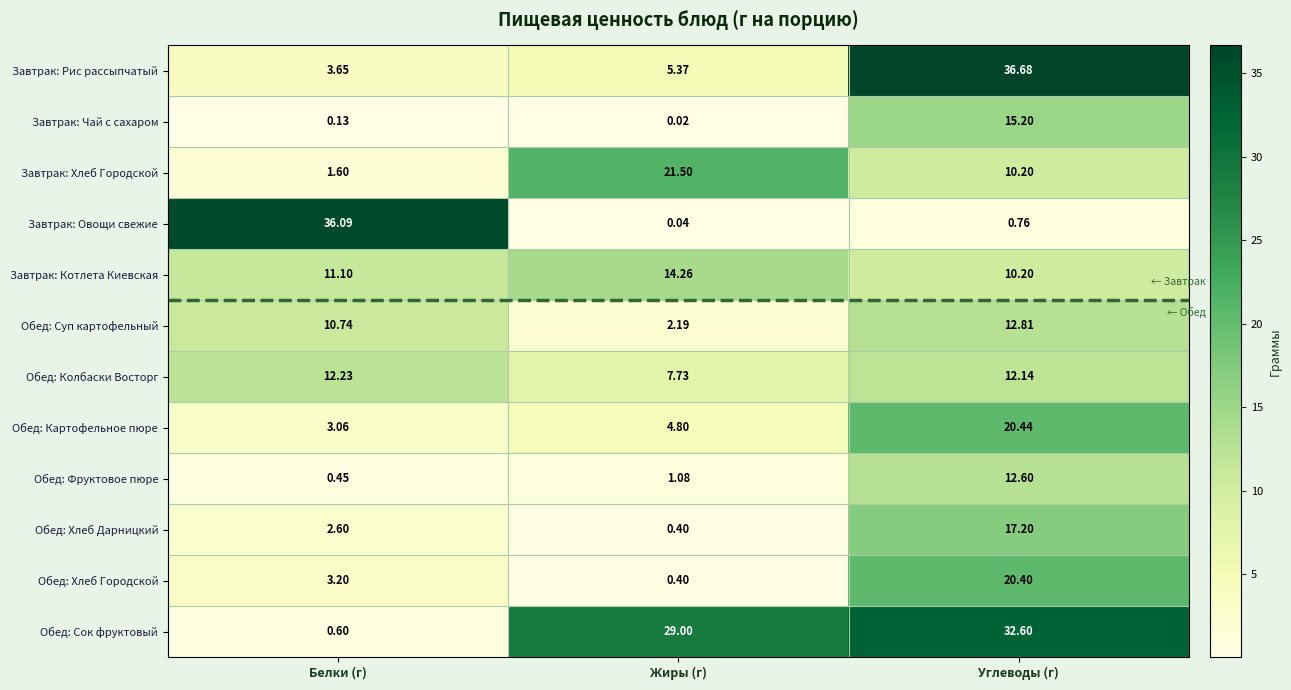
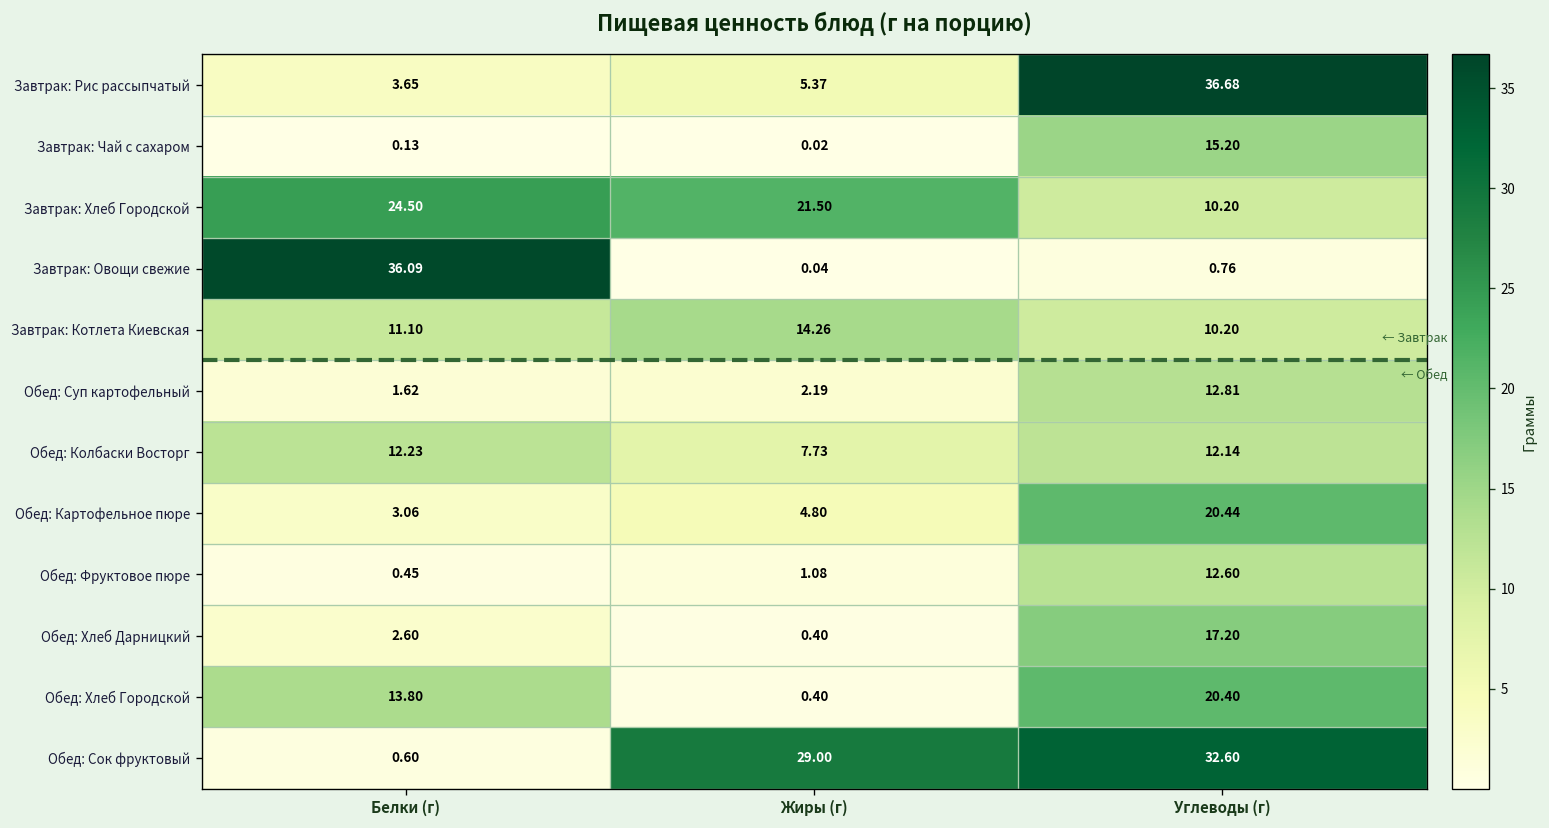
  {
    "Завтрак: Рис рассыпчатый": {
      "Белки (г)": 3.65,
      "Жиры (г)": 5.37,
      "Углеводы (г)": 36.68
    },
    "Завтрак: Чай с сахаром": {
      "Белки (г)": 0.13,
      "Жиры (г)": 0.02,
      "Углеводы (г)": 15.20
    },
    "Завтрак: Хлеб Городской": {
-     "Белки (г)": 1.60,
+     "Белки (г)": 24.50,
      "Жиры (г)": 21.50,
      "Углеводы (г)": 10.20
    },
    "Завтрак: Овощи свежие": {
      "Белки (г)": 36.09,
      "Жиры (г)": 0.04,
      "Углеводы (г)": 0.76
    },
    "Завтрак: Котлета Киевская": {
      "Белки (г)": 11.10,
      "Жиры (г)": 14.26
    },
    "Обед: Суп картофельный": {
-     "Белки (г)": 10.74,
+     "Белки (г)": 1.62,
      "Жиры (г)": 2.19
    },
    "Обед: Колбаски Восторг": {
      "Белки (г)": 12.23,
      "Жиры (г)": 7.73,
      "Углеводы (г)": 12.14
    },
    "Обед: Картофельное пюре": {
      "Белки (г)": 3.06,
      "Жиры (г)": 4.80,
      "Углеводы (г)": 20.44
    },
    "Обед: Фруктовое пюре": {
      "Белки (г)": 0.45,
      "Жиры (г)": 1.08,
      "Углеводы (г)": 12.60
    },
    "Обед: Хлеб Дарницкий": {
      "Белки (г)": 2.60,
      "Жиры (г)": 0.40,
      "Углеводы (г)": 17.20
    },
    "Обед: Хлеб Городской": {
-     "Белки (г)": 3.20,
+     "Белки (г)": 13.80,
      "Жиры (г)": 0.40,
      "Углеводы (г)": 20.40
    },
    "Обед: Сок фруктовый": {
      "Белки (г)": 0.60,
      "Жиры (г)": 29.00,
      "Углеводы (г)": 32.60
    }
  }
